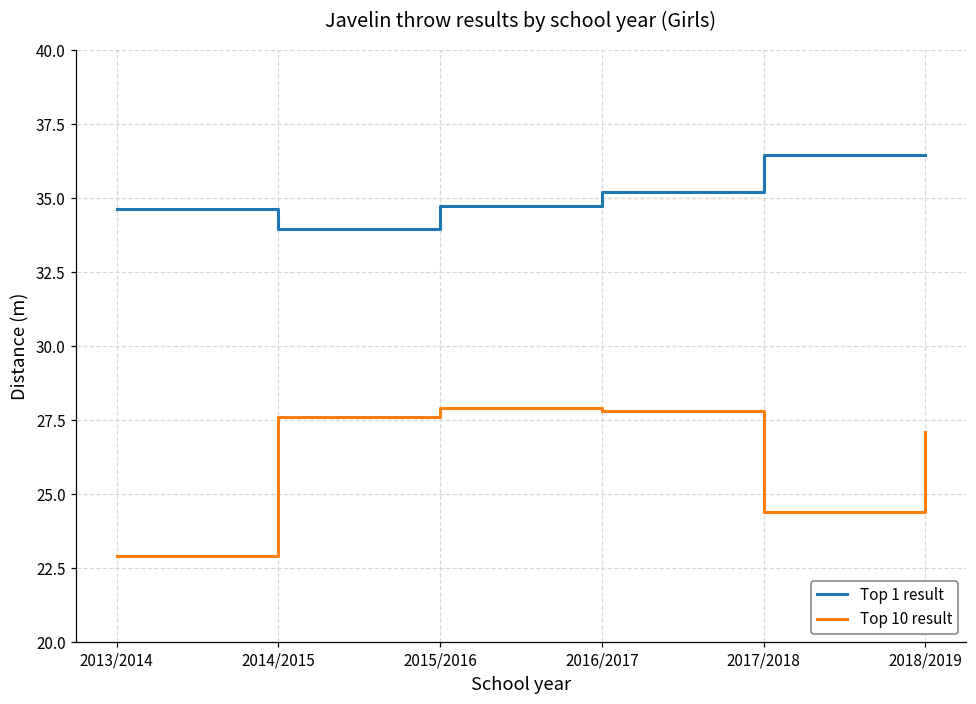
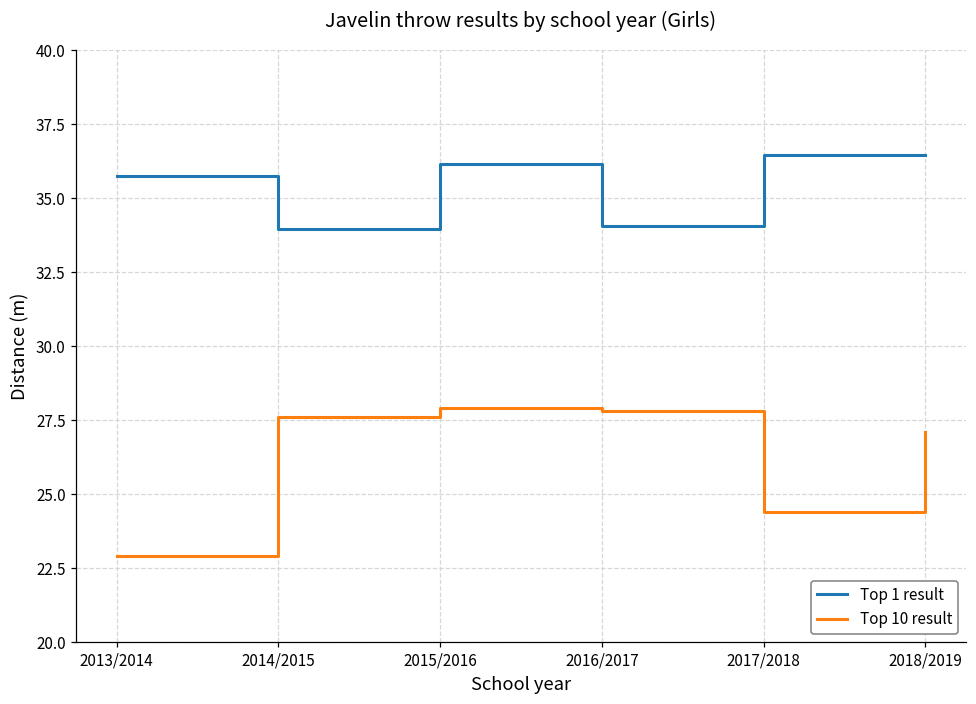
  {
    "Top 1 result": {
-     "2013/2014": 34.6,
+     "2013/2014": 35.7,
      "2014/2015": 34.0,
-     "2015/2016": 34.7,
-     "2016/2017": 35.2,
+     "2015/2016": 36.2,
+     "2016/2017": 34.1,
      "2017/2018": 36.5,
      "2018/2019": 36.5
    },
    "Top 10 result": {
      "2013/2014": 22.9,
      "2014/2015": 27.6,
      "2015/2016": 27.9,
      "2016/2017": 27.8,
      "2017/2018": 24.4,
      "2018/2019": 27.1
    }
  }
